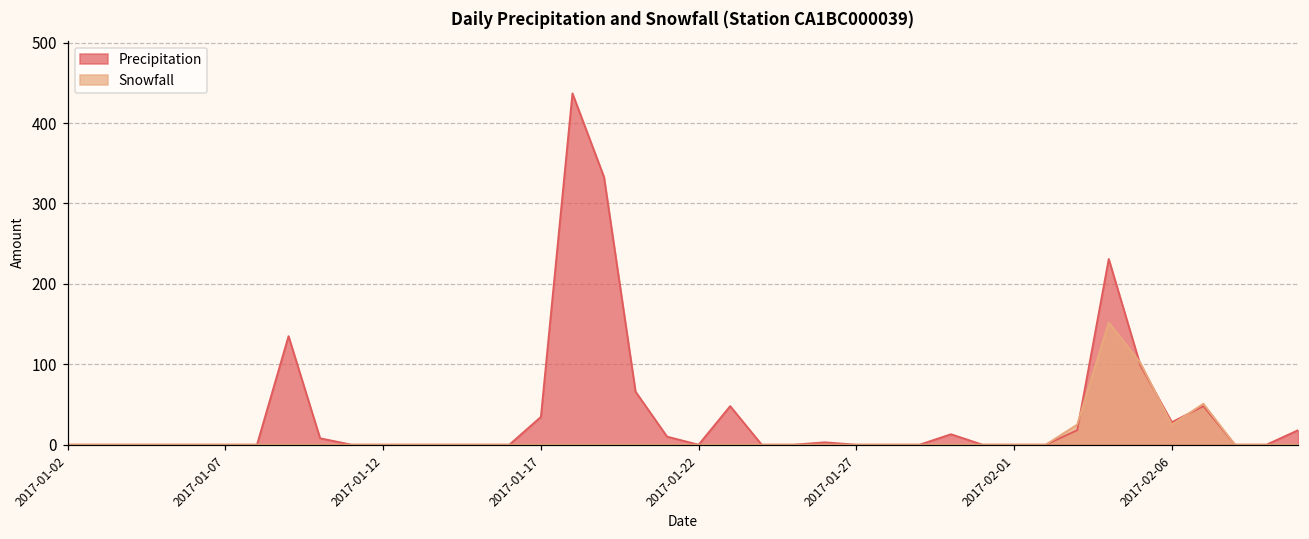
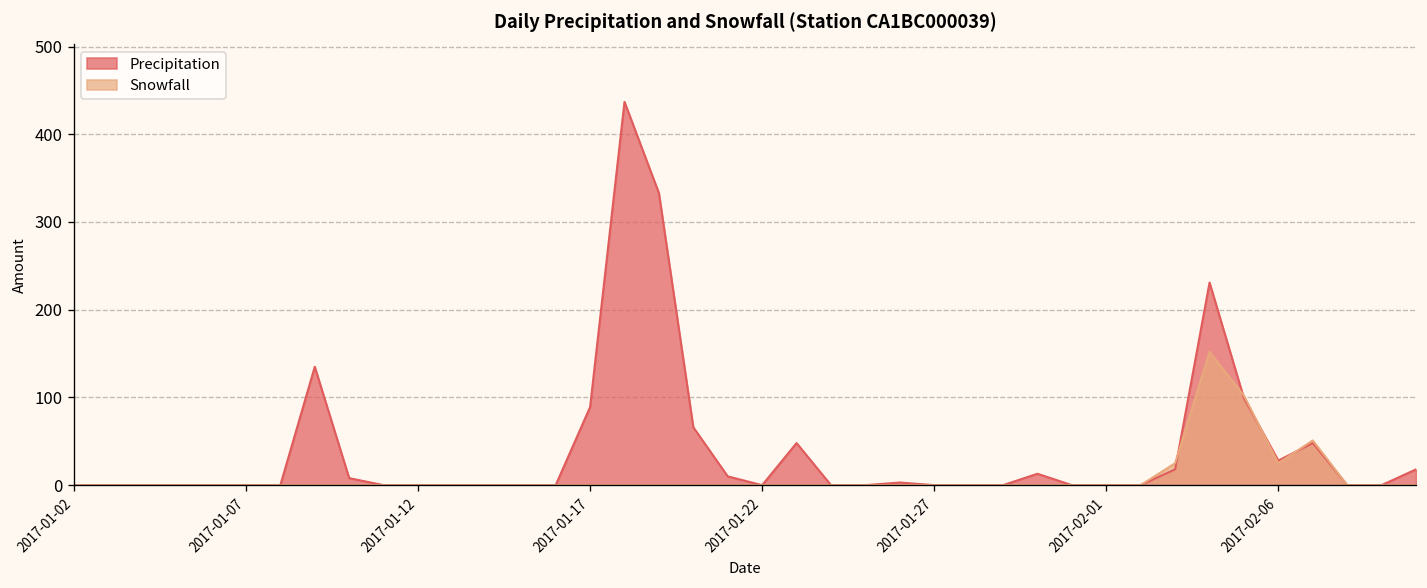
  {
    "Precipitation": {
-     "2017-01-17": 30
+     "2017-01-17": 90
    },
    "Snowfall": {
      "2017-01-17": 0
    }
  }
